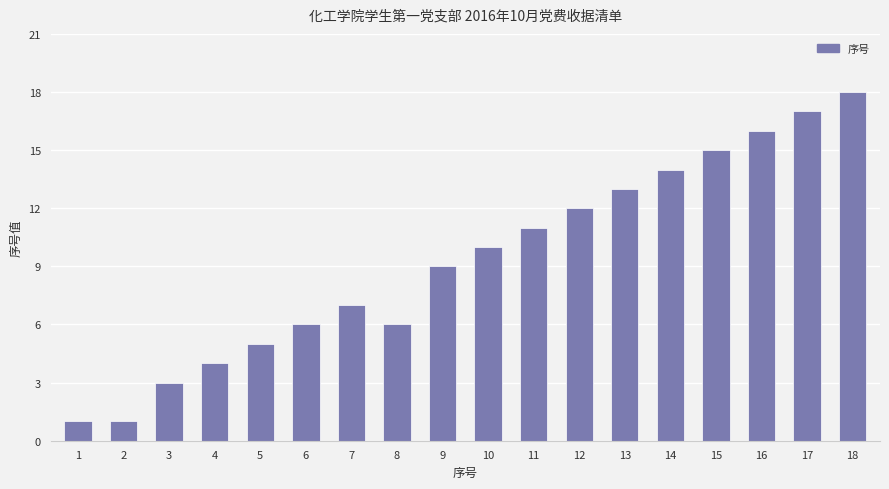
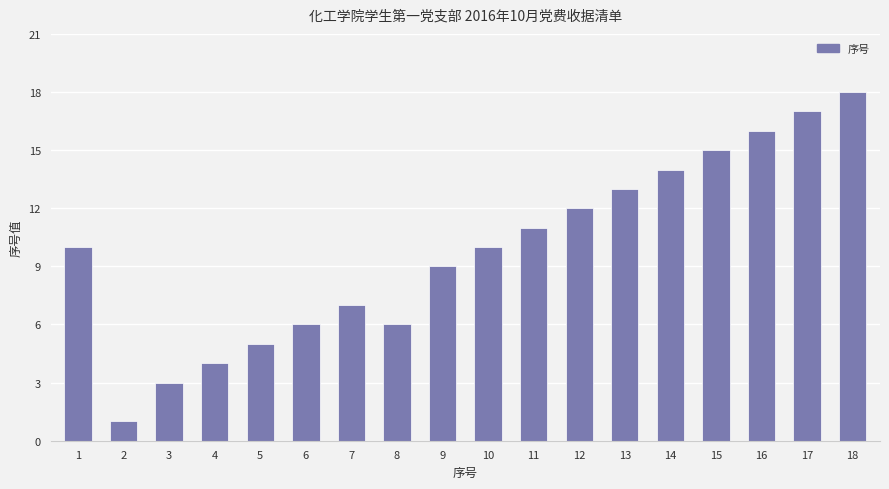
  {
-   "1": 1,
+   "1": 10,
    "2": 1,
    "3": 3,
    "4": 4,
    "5": 5,
    "6": 6,
    "7": 7,
    "8": 6,
    "9": 9,
    "10": 10,
    "11": 11,
    "12": 12,
    "13": 13,
    "14": 14,
    "15": 15,
    "16": 16,
    "17": 17,
    "18": 18
  }
